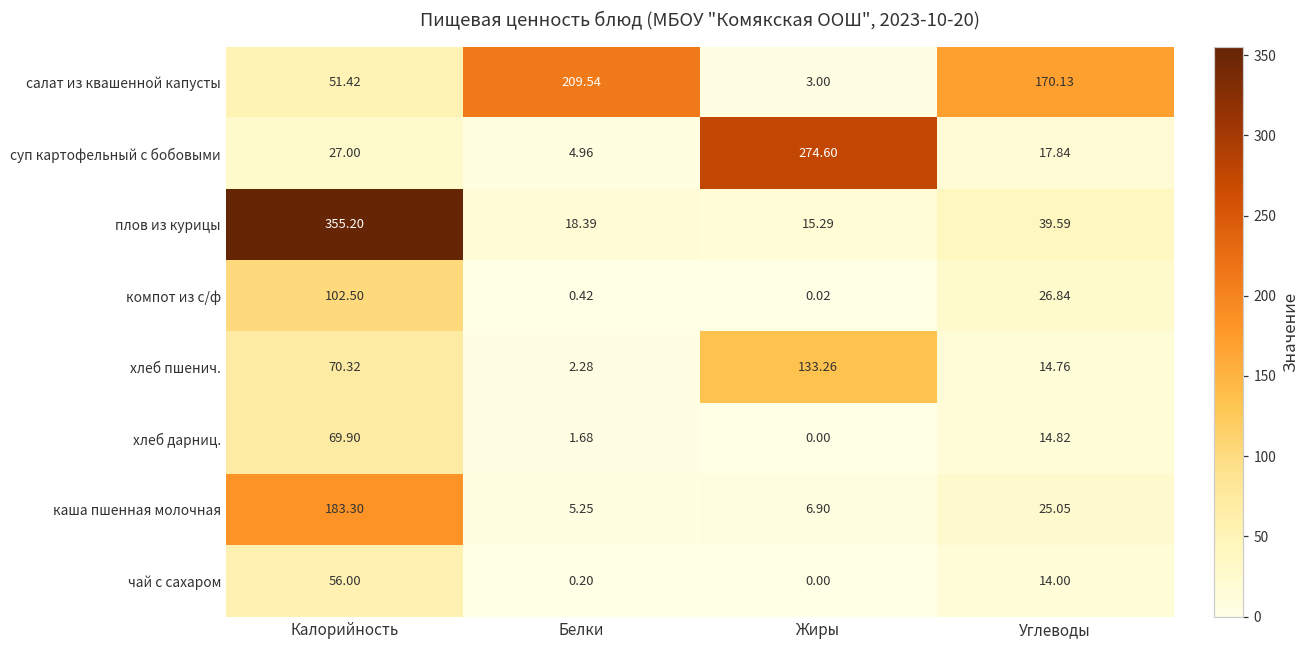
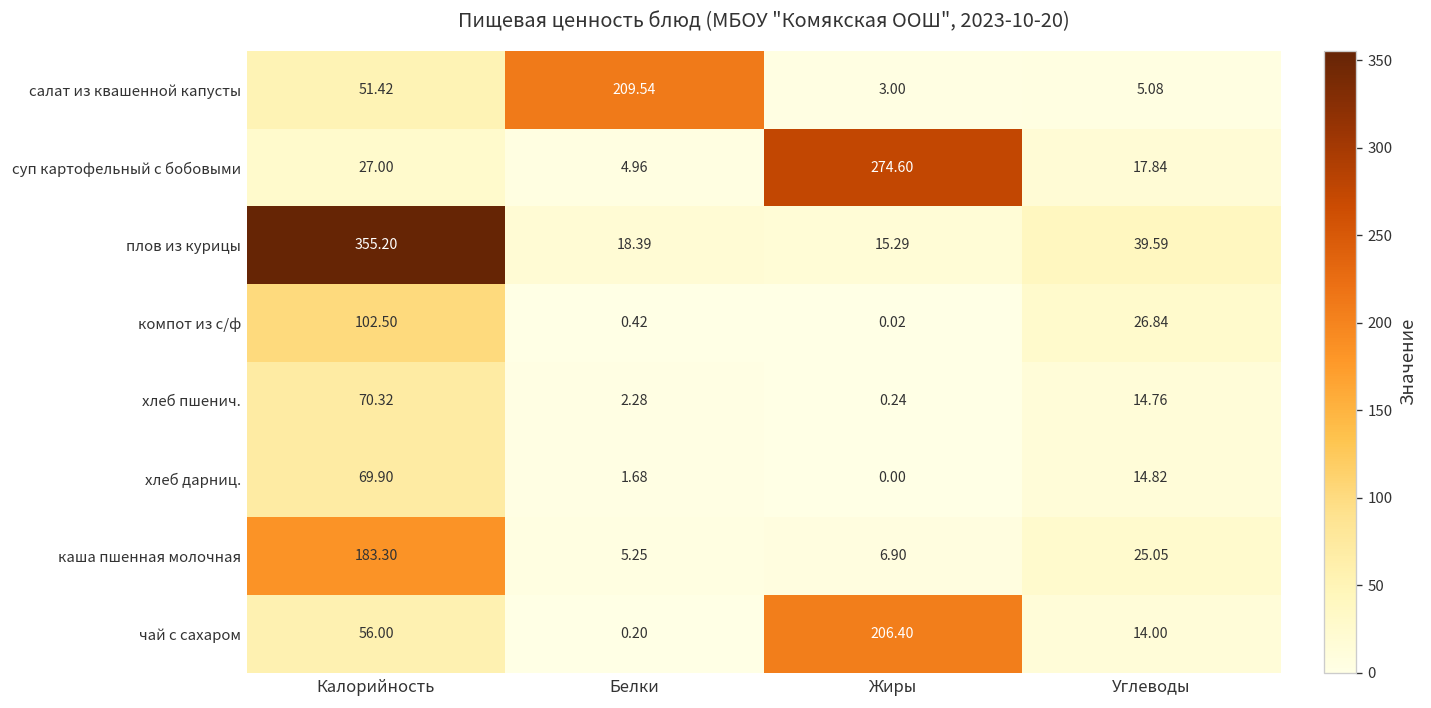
  {
    "салат из квашенной капусты": {
      "Калорийность": 51.42,
      "Белки": 209.54,
      "Жиры": 3.00,
-     "Углеводы": 170.13
+     "Углеводы": 5.08
    },
    "суп картофельный с бобовыми": {
      "Калорийность": 27.00,
      "Белки": 4.96,
      "Жиры": 274.60,
      "Углеводы": 17.84
    },
    "плов из курицы": {
      "Калорийность": 355.20,
      "Белки": 18.39,
      "Жиры": 15.29,
      "Углеводы": 39.59
    },
    "компот из с/ф": {
      "Калорийность": 102.50,
      "Белки": 0.42,
      "Жиры": 0.02,
      "Углеводы": 26.84
    },
    "хлеб пшенич.": {
      "Калорийность": 70.32,
      "Белки": 2.28,
-     "Жиры": 133.26,
+     "Жиры": 0.24,
      "Углеводы": 14.76
    },
    "хлеб дарниц.": {
      "Калорийность": 69.90,
      "Белки": 1.68,
      "Жиры": 0.00,
      "Углеводы": 14.82
    },
    "каша пшенная молочная": {
      "Калорийность": 183.30,
      "Белки": 5.25,
      "Жиры": 6.90,
      "Углеводы": 25.05
    },
    "чай с сахаром": {
      "Калорийность": 56.00,
      "Белки": 0.20,
-     "Жиры": 0.00,
+     "Жиры": 206.40,
      "Углеводы": 14.00
    }
  }
